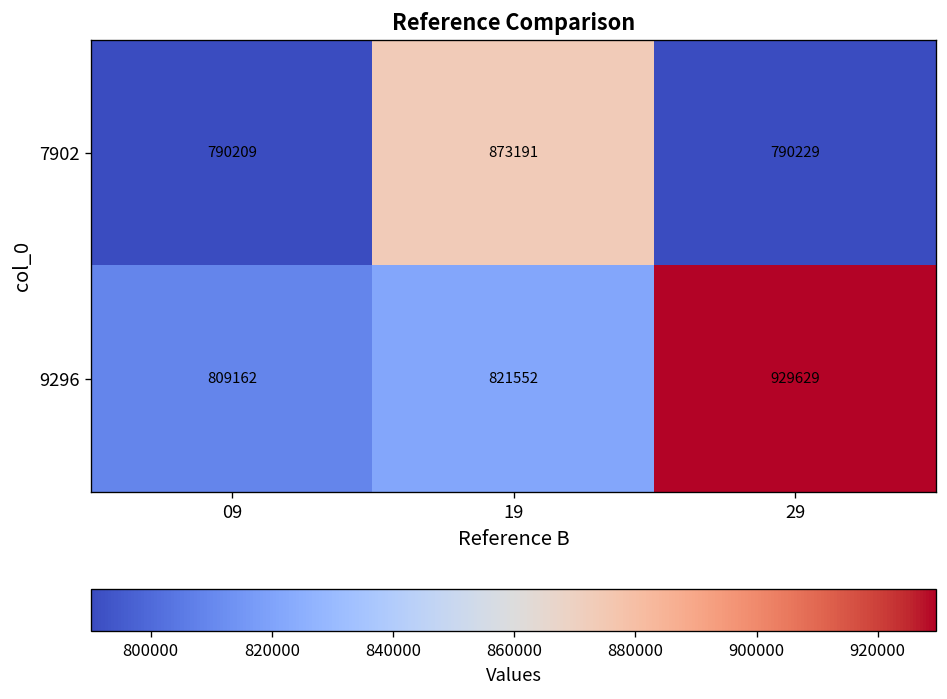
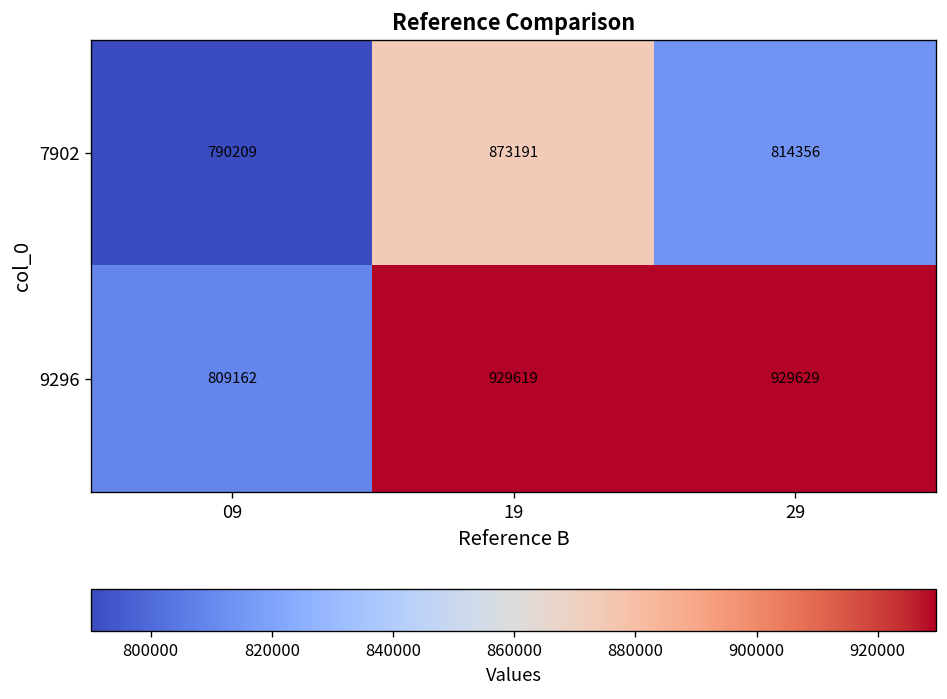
  {
    "7902": {
      "09": 790209,
      "19": 873191,
-     "29": 790229
+     "29": 814356
    },
    "9296": {
      "09": 809162,
-     "19": 821552,
+     "19": 929619,
      "29": 929629
    }
  }
